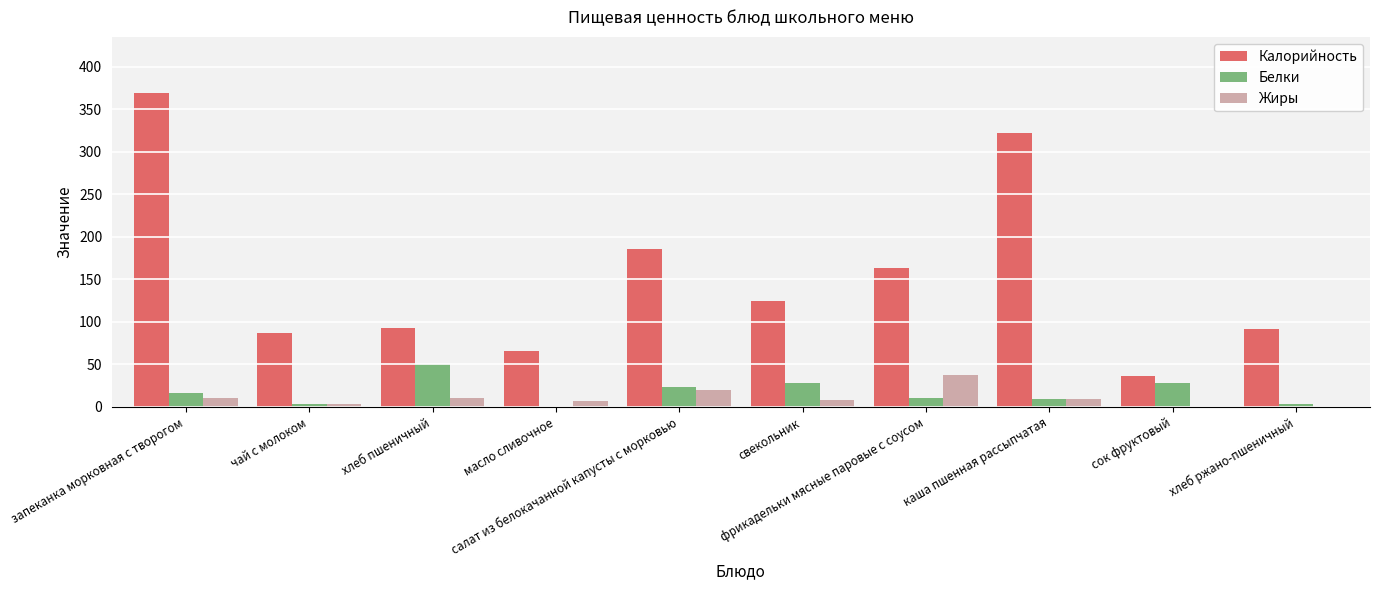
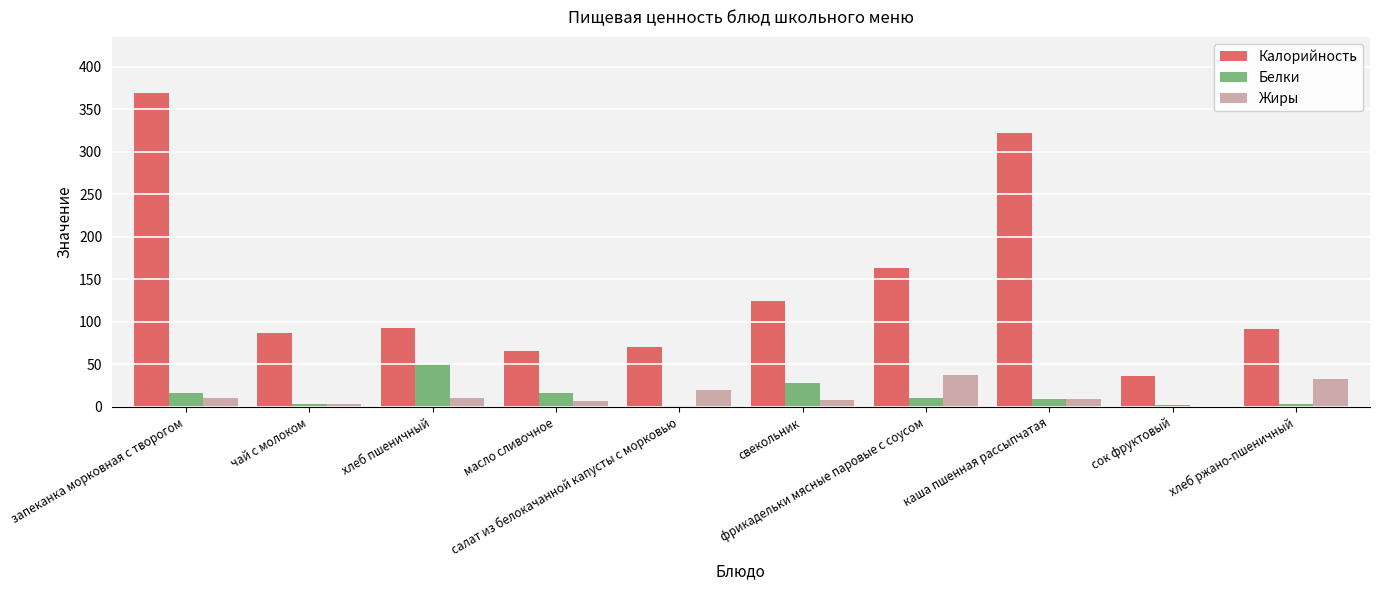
  {
    "Калорийность": {
      "запеканка морковная с творогом": 370,
      "чай с молоком": 90,
      "хлеб пшеничный": 90,
      "масло сливочное": 70,
-     "салат из белокачанной капусты с морковью": 190,
+     "салат из белокачанной капусты с морковью": 70,
      "свекольник": 130,
      "фрикадельки мясные паровые с соусом": 160,
      "каша пшенная рассыпчатая": 320,
      "сок фруктовый": 40,
      "хлеб ржано-пшеничный": 90
    },
    "Белки": {
      "запеканка морковная с творогом": 20,
      "чай с молоком": 0,
      "хлеб пшеничный": 50,
-     "масло сливочное": 0,
-     "салат из белокачанной капусты с морковью": 20,
+     "масло сливочное": 20,
+     "салат из белокачанной капусты с морковью": 0,
      "свекольник": 30,
      "фрикадельки мясные паровые с соусом": 10,
      "каша пшенная рассыпчатая": 10,
-     "сок фруктовый": 30,
+     "сок фруктовый": 0,
      "хлеб ржано-пшеничный": 0
    },
    "Жиры": {
      "запеканка морковная с творогом": 10,
      "чай с молоком": 0,
      "хлеб пшеничный": 10,
      "масло сливочное": 10,
      "салат из белокачанной капусты с морковью": 20,
      "свекольник": 10,
      "фрикадельки мясные паровые с соусом": 40,
      "каша пшенная рассыпчатая": 10,
      "сок фруктовый": 0,
-     "хлеб ржано-пшеничный": 0
+     "хлеб ржано-пшеничный": 30
    }
  }
